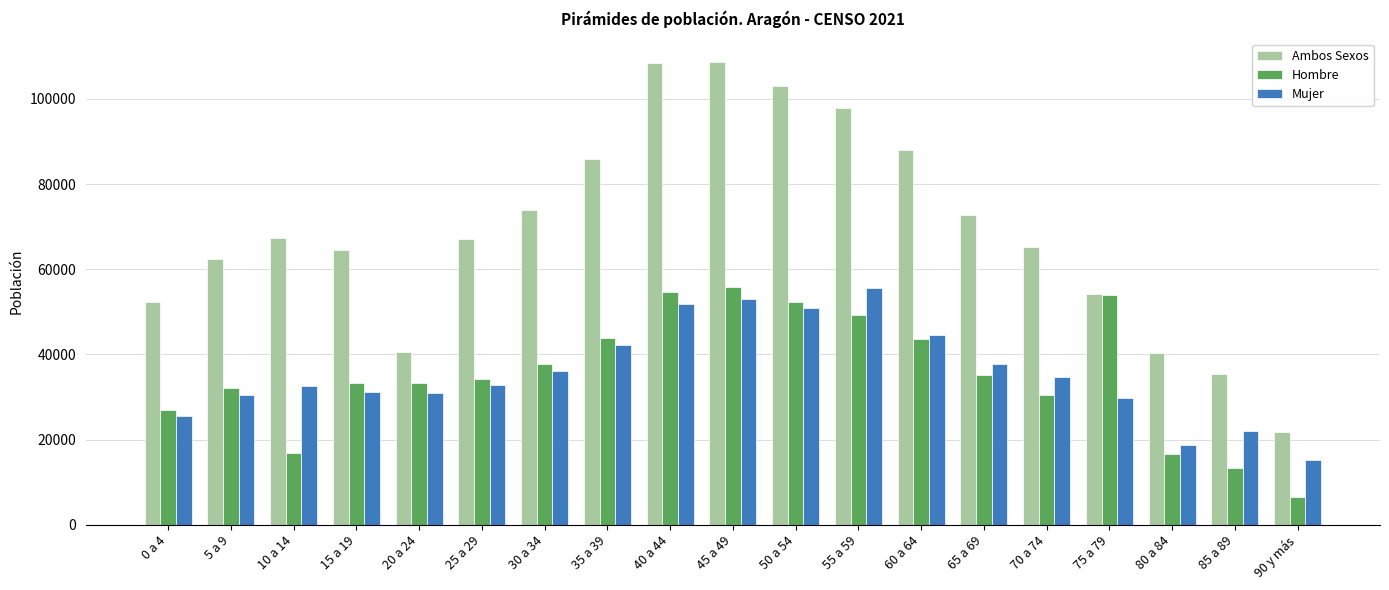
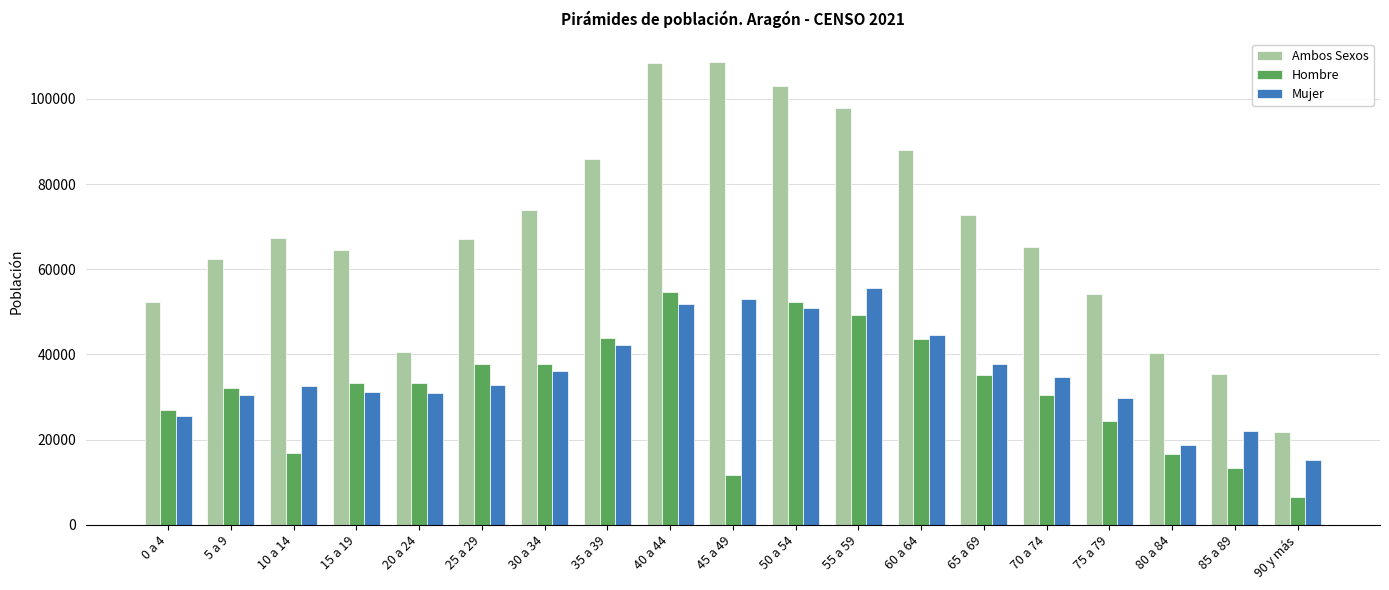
  {
    "Ambos Sexos": {
      "0 a 4": 52000,
      "5 a 9": 62000,
      "10 a 14": 67000,
      "15 a 19": 64000,
      "20 a 24": 41000,
      "25 a 29": 67000,
      "30 a 34": 74000,
      "35 a 39": 86000,
      "40 a 44": 108000,
      "45 a 49": 109000,
      "50 a 54": 103000,
      "55 a 59": 98000,
      "60 a 64": 88000,
      "65 a 69": 73000,
      "70 a 74": 65000,
      "75 a 79": 54000,
      "80 a 84": 40000,
      "85 a 89": 35000,
      "90 y más": 22000
    },
    "Hombre": {
      "0 a 4": 27000,
      "5 a 9": 32000,
      "10 a 14": 17000,
      "15 a 19": 33000,
      "20 a 24": 33000,
-     "25 a 29": 34000,
+     "25 a 29": 38000,
      "30 a 34": 38000,
      "35 a 39": 44000,
      "40 a 44": 55000,
-     "45 a 49": 56000,
+     "45 a 49": 12000,
      "50 a 54": 52000,
      "55 a 59": 49000,
      "60 a 64": 44000,
      "65 a 69": 35000,
      "70 a 74": 31000,
-     "75 a 79": 54000,
+     "75 a 79": 24000,
      "80 a 84": 17000,
      "85 a 89": 13000,
      "90 y más": 7000
    },
    "Mujer": {
      "0 a 4": 25000,
      "5 a 9": 30000,
      "10 a 14": 33000,
      "15 a 19": 31000,
      "20 a 24": 31000,
      "25 a 29": 33000,
      "30 a 34": 36000,
      "35 a 39": 42000,
      "40 a 44": 52000,
      "45 a 49": 53000,
      "50 a 54": 51000,
      "55 a 59": 56000,
      "60 a 64": 44000,
      "65 a 69": 38000,
      "70 a 74": 35000,
      "75 a 79": 30000,
      "80 a 84": 19000,
      "85 a 89": 22000,
      "90 y más": 15000
    }
  }
